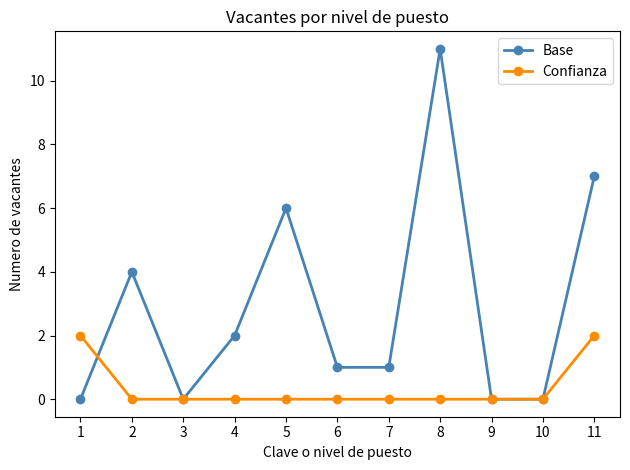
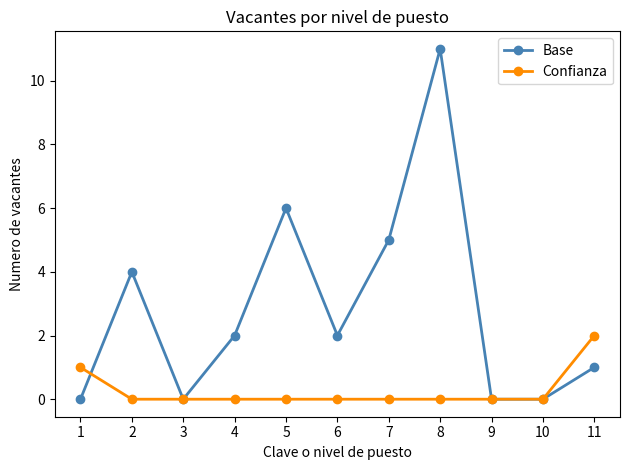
  {
    "Base": {
      "1": 0,
      "2": 4,
      "4": 2,
      "5": 6,
-     "6": 1,
-     "7": 1,
+     "6": 2,
+     "7": 5,
      "8": 11,
-     "11": 7
+     "11": 1
    },
    "Confianza": {
-     "1": 2,
+     "1": 1,
      "2": 0,
      "4": 0,
      "5": 0,
      "6": 0,
      "7": 0,
      "8": 0,
      "11": 2
    }
  }
